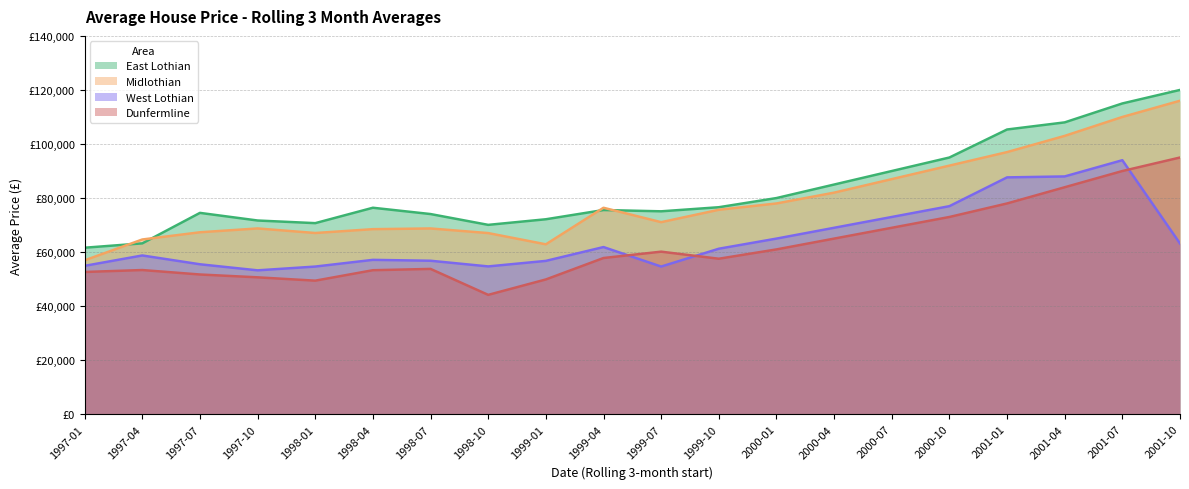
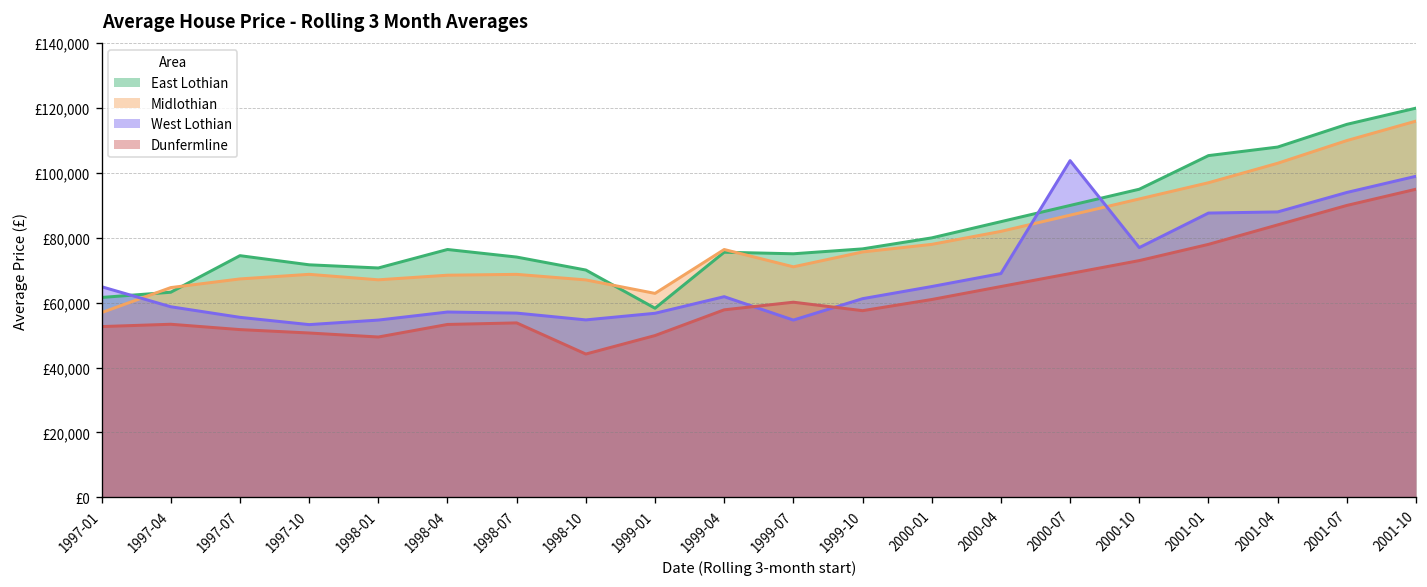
  {
    "East Lothian": {
      "1997-01": "£62,000",
      "1997-04": "£63,000",
      "1997-07": "£75,000",
      "1997-10": "£72,000",
      "1998-01": "£71,000",
      "1998-04": "£76,000",
      "1998-07": "£74,000",
      "1998-10": "£70,000",
-     "1999-01": "£72,000",
+     "1999-01": "£58,000",
      "1999-07": "£75,000",
      "1999-10": "£77,000",
      "2000-01": "£80,000",
      "2000-04": "£85,000",
      "2000-07": "£90,000",
      "2000-10": "£95,000",
      "2001-01": "£105,000",
      "2001-04": "£108,000",
      "2001-07": "£115,000",
      "2001-10": "£120,000"
    },
    "West Lothian": {
-     "1997-01": "£55,000",
+     "1997-01": "£65,000",
      "1997-04": "£59,000",
      "1997-07": "£56,000",
      "1997-10": "£53,000",
      "1998-01": "£55,000",
      "1998-04": "£57,000",
      "1998-07": "£57,000",
      "1998-10": "£55,000",
      "1999-01": "£57,000",
      "1999-04": "£62,000",
      "1999-07": "£55,000",
      "1999-10": "£61,000",
      "2000-01": "£65,000",
      "2000-04": "£69,000",
-     "2000-07": "£73,000",
+     "2000-07": "£104,000",
      "2000-10": "£77,000",
      "2001-01": "£88,000",
      "2001-04": "£88,000",
      "2001-07": "£94,000",
-     "2001-10": "£63,000"
+     "2001-10": "£99,000"
    }
  }
